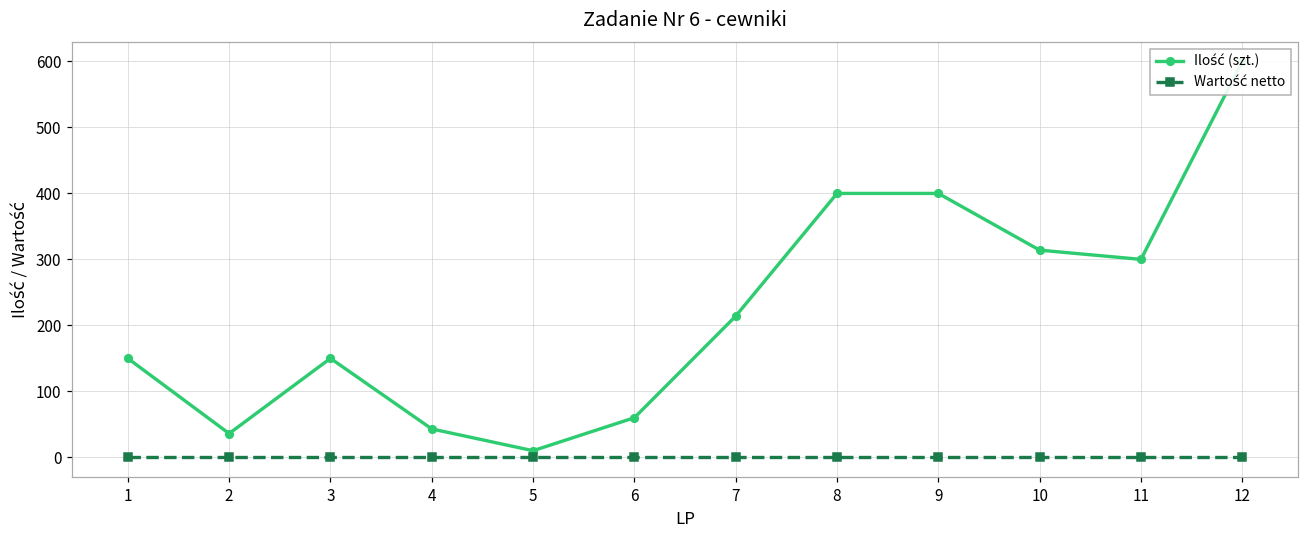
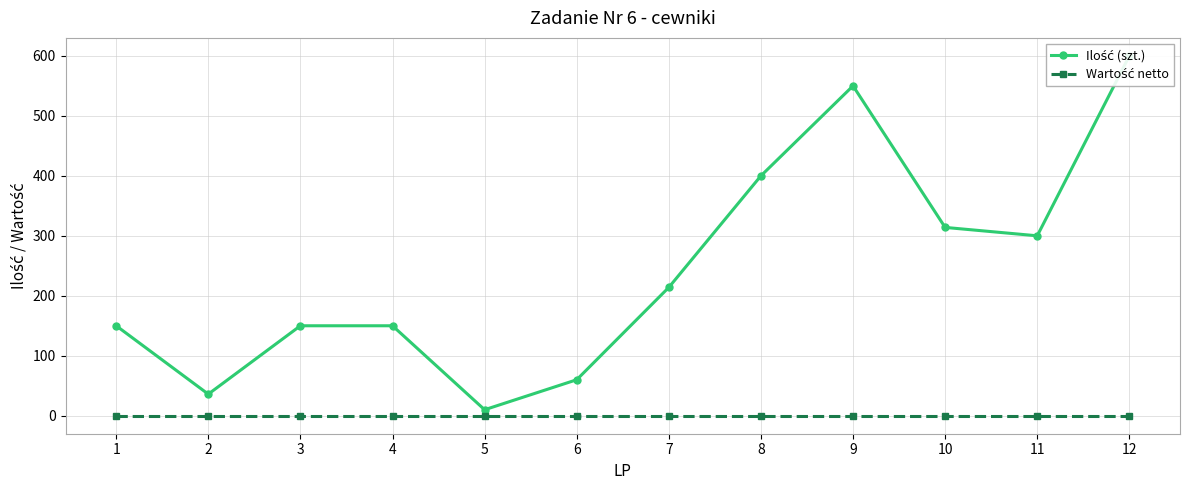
  {
    "Ilość (szt.)": {
      "1": 150,
      "2": 40,
      "3": 150,
-     "4": 40,
+     "4": 150,
      "5": 10,
      "6": 60,
      "7": 210,
      "8": 400,
-     "9": 400,
+     "9": 550,
      "10": 310,
      "11": 300
    },
    "Wartość netto": {
      "1": 0,
      "2": 0,
      "3": 0,
      "4": 0,
      "5": 0,
      "6": 0,
      "7": 0,
      "8": 0,
      "9": 0,
      "10": 0,
      "11": 0,
      "12": 0
    }
  }
